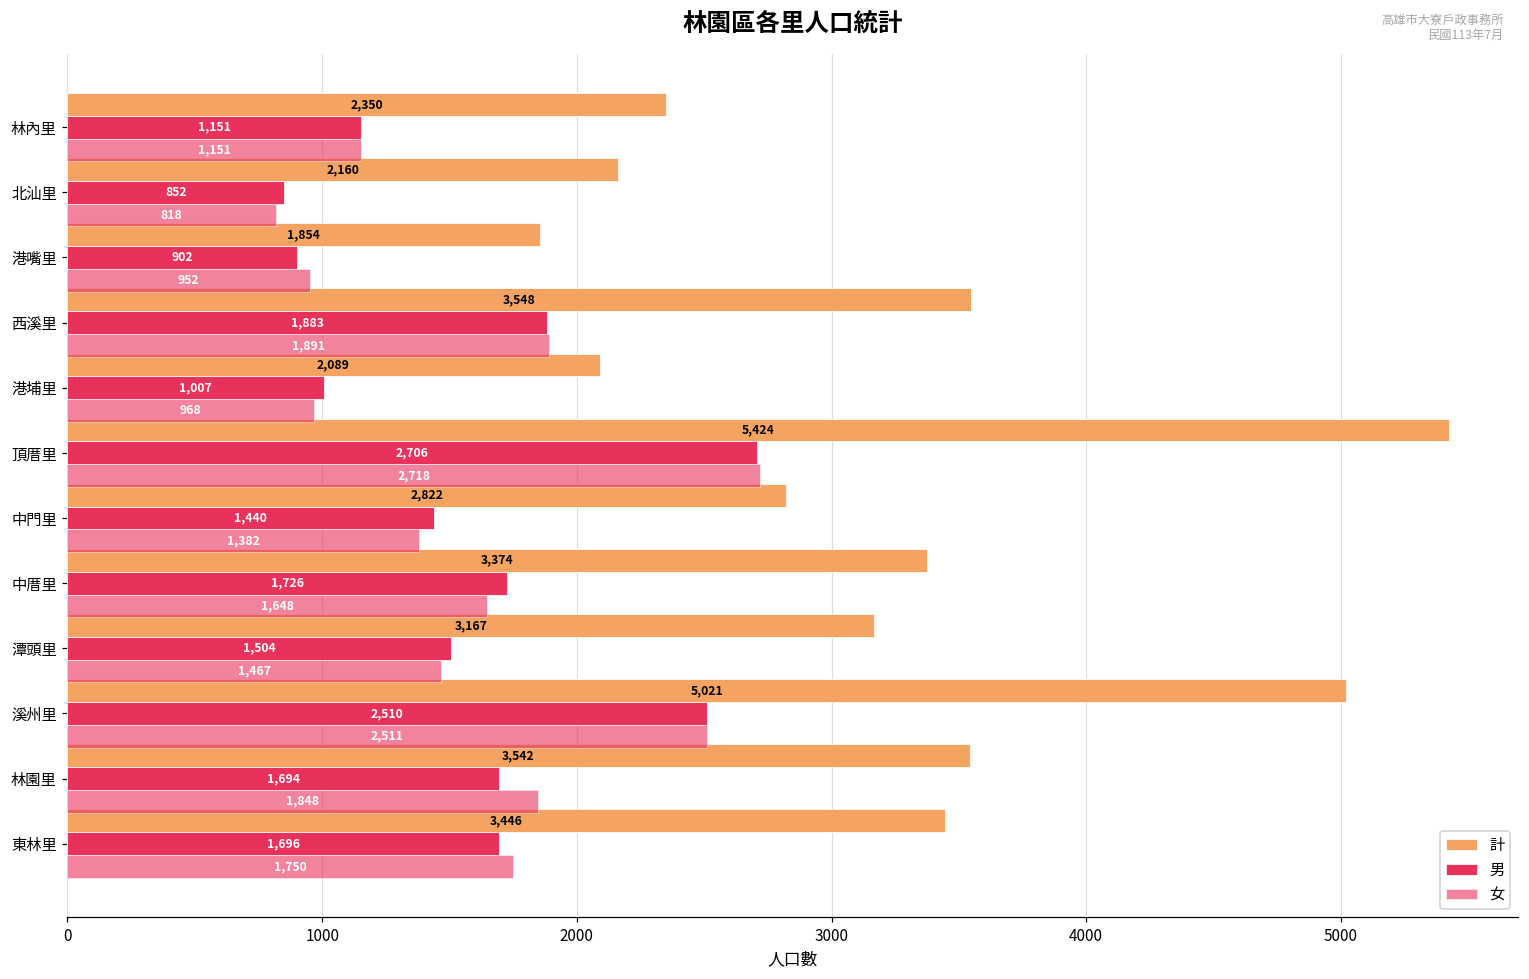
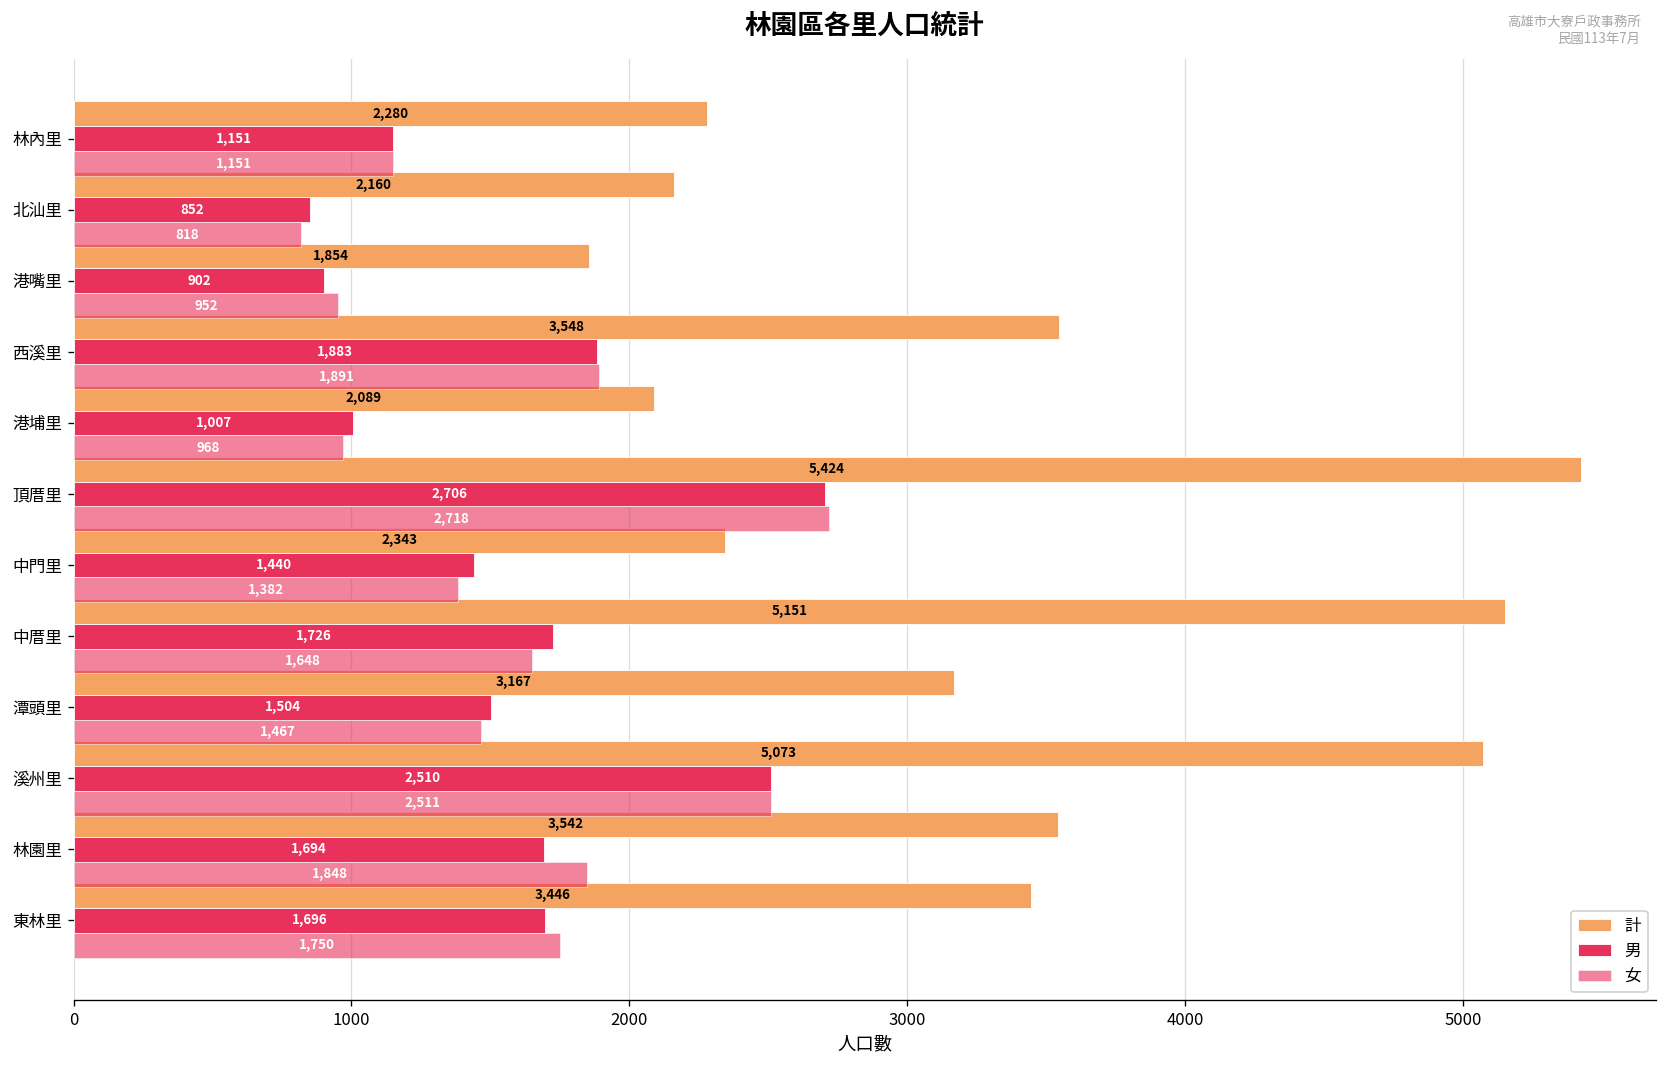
  {
    "計": {
-     "林內里": "2,350",
+     "林內里": "2,280",
      "北汕里": "2,160",
      "港嘴里": "1,854",
      "西溪里": "3,548",
      "港埔里": "2,089",
      "頂厝里": "5,424",
-     "中門里": "2,822",
-     "中厝里": "3,374",
+     "中門里": "2,343",
+     "中厝里": "5,151",
      "潭頭里": "3,167",
-     "溪州里": "5,021",
+     "溪州里": "5,073",
      "林園里": "3,542",
      "東林里": "3,446"
    }
  }
